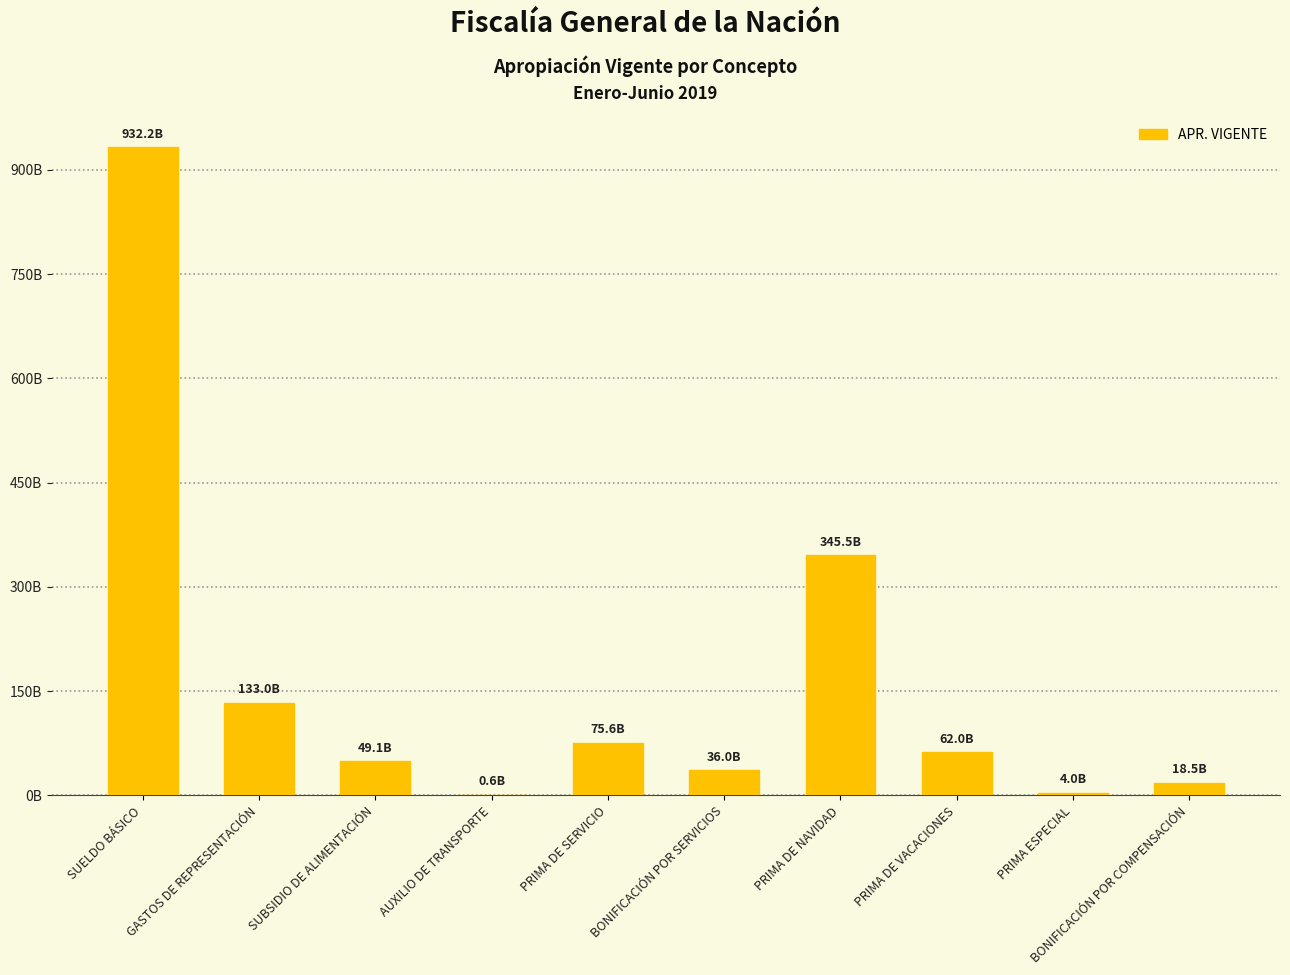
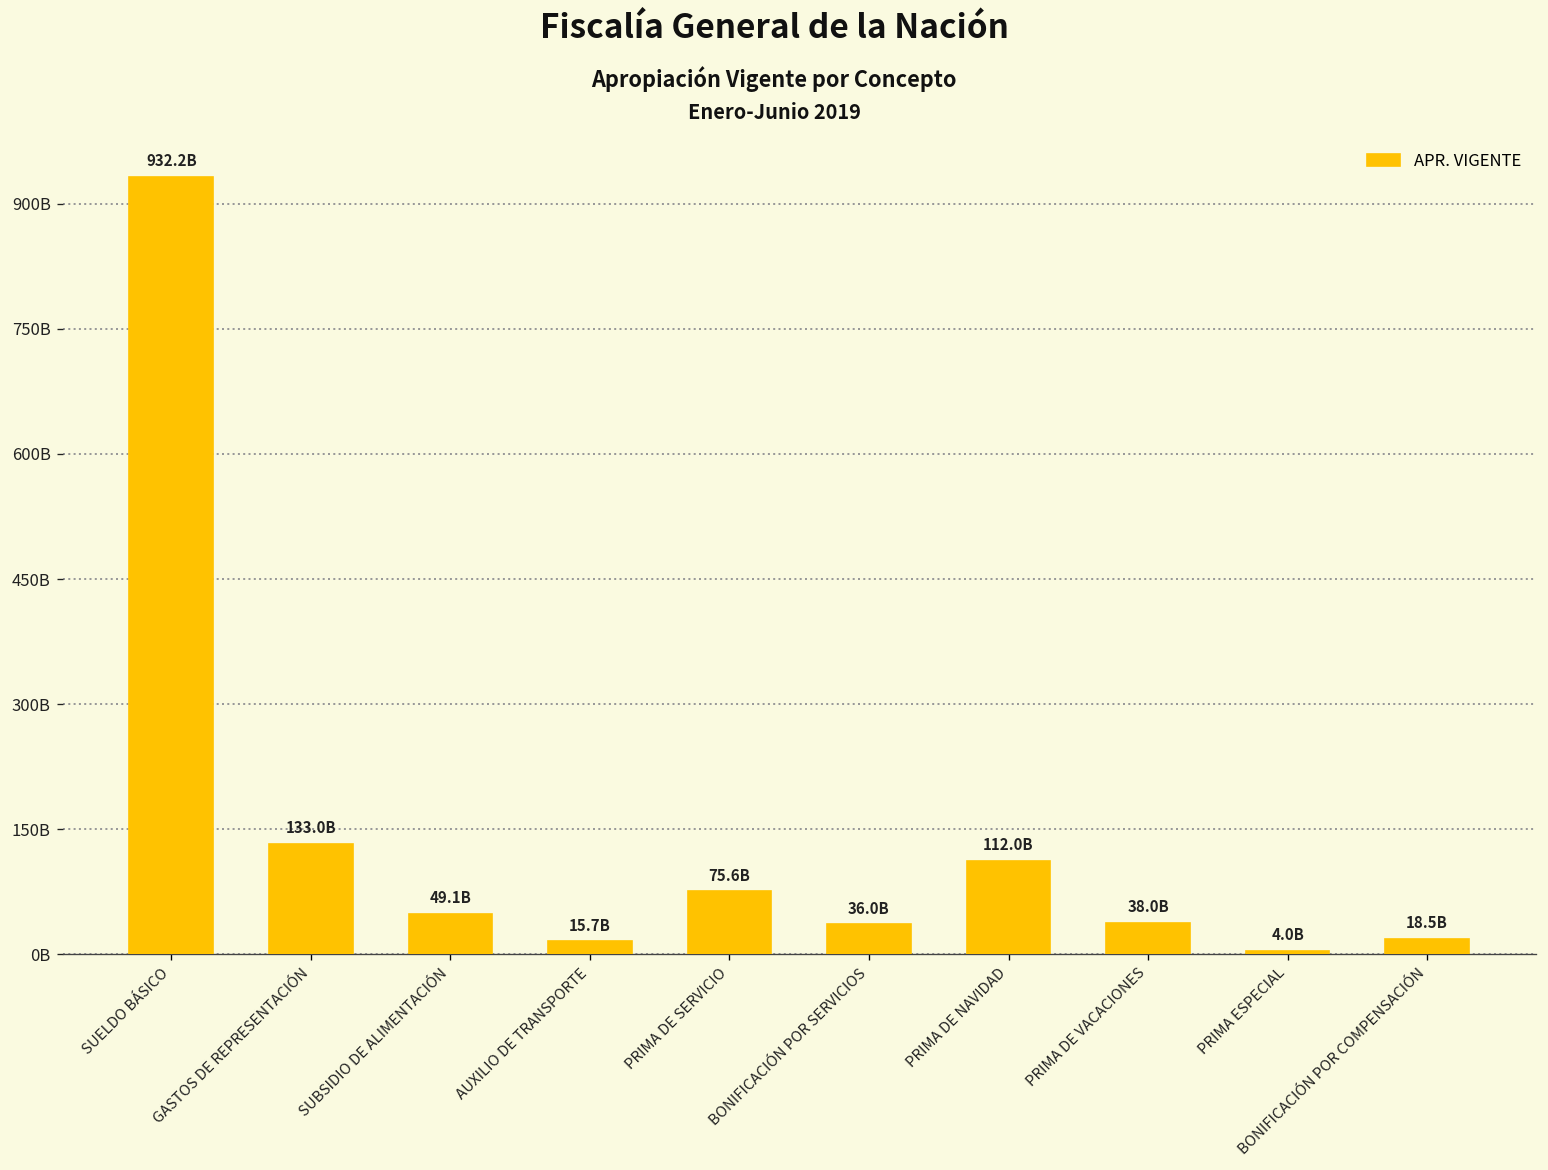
  {
    "SUELDO BÁSICO": "932.2B",
    "GASTOS DE REPRESENTACIÓN": "133.0B",
    "SUBSIDIO DE ALIMENTACIÓN": "49.1B",
-   "AUXILIO DE TRANSPORTE": "0.6B",
+   "AUXILIO DE TRANSPORTE": "15.7B",
    "PRIMA DE SERVICIO": "75.6B",
    "BONIFICACIÓN POR SERVICIOS": "36.0B",
-   "PRIMA DE NAVIDAD": "345.5B",
-   "PRIMA DE VACACIONES": "62.0B",
+   "PRIMA DE NAVIDAD": "112.0B",
+   "PRIMA DE VACACIONES": "38.0B",
    "PRIMA ESPECIAL": "4.0B",
    "BONIFICACIÓN POR COMPENSACIÓN": "18.5B"
  }
